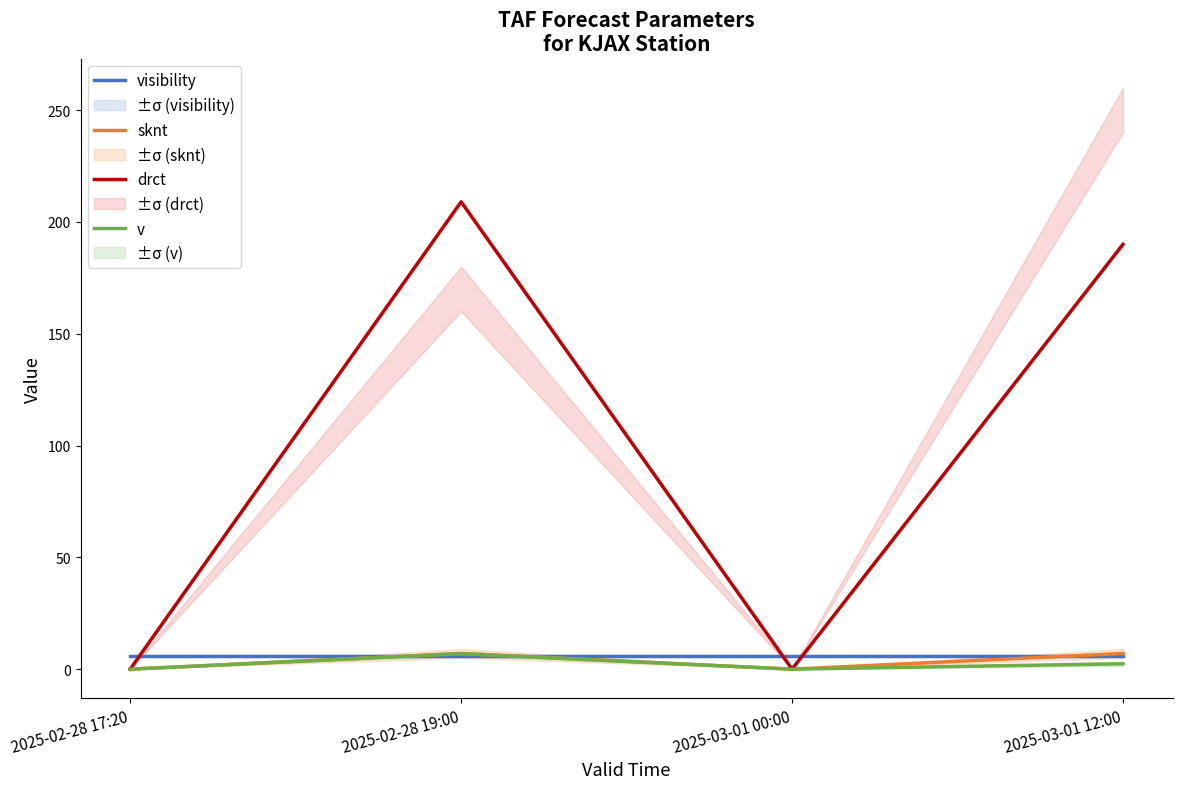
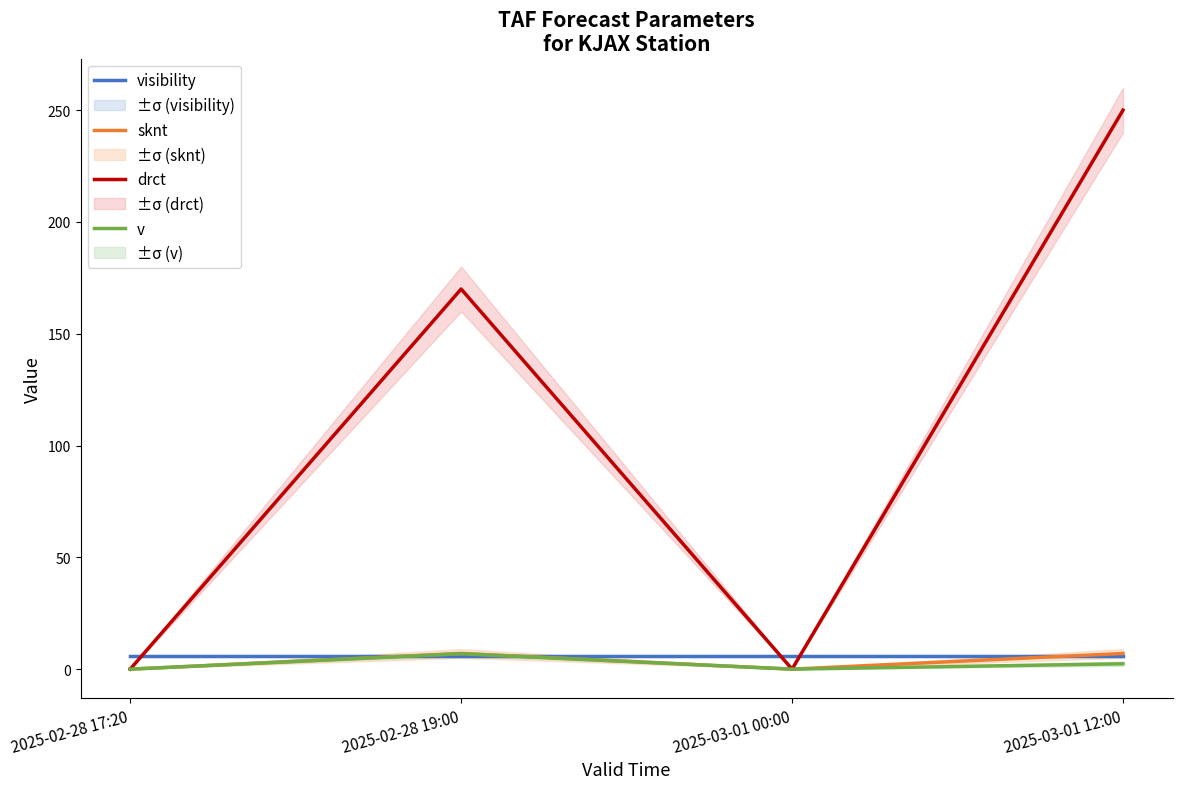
  {
    "drct": {
-     "2025-02-28 19:00": 209,
-     "2025-03-01 12:00": 190
+     "2025-02-28 19:00": 170,
+     "2025-03-01 12:00": 250
    }
  }
